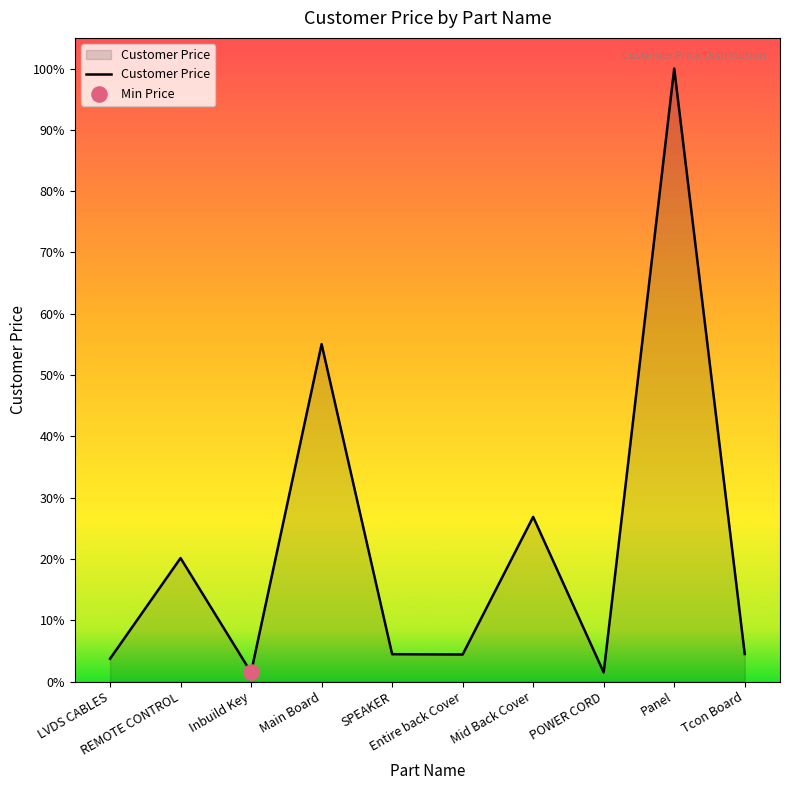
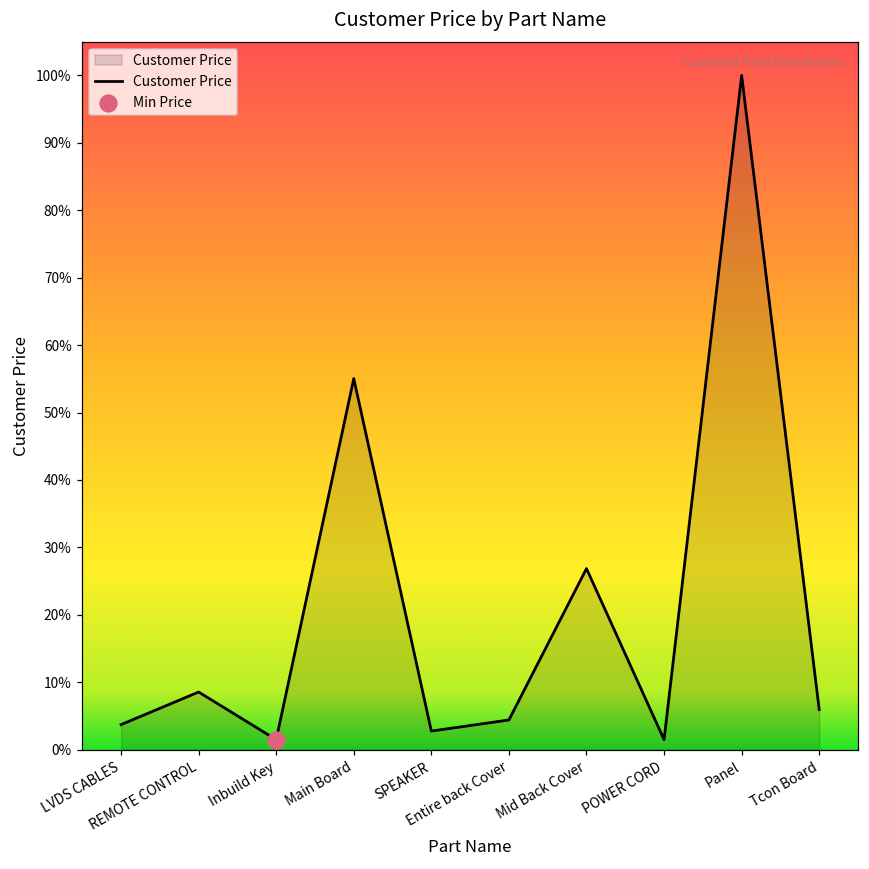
  {
    "Customer Price": {
      "LVDS CABLES": "4%",
-     "REMOTE CONTROL": "20%",
+     "REMOTE CONTROL": "9%",
      "Main Board": "55%",
-     "SPEAKER": "4%",
+     "SPEAKER": "3%",
      "Entire back Cover": "4%",
      "Mid Back Cover": "27%",
      "POWER CORD": "1%",
      "Panel": "100%",
-     "Tcon Board": "4%"
+     "Tcon Board": "6%"
    }
  }
